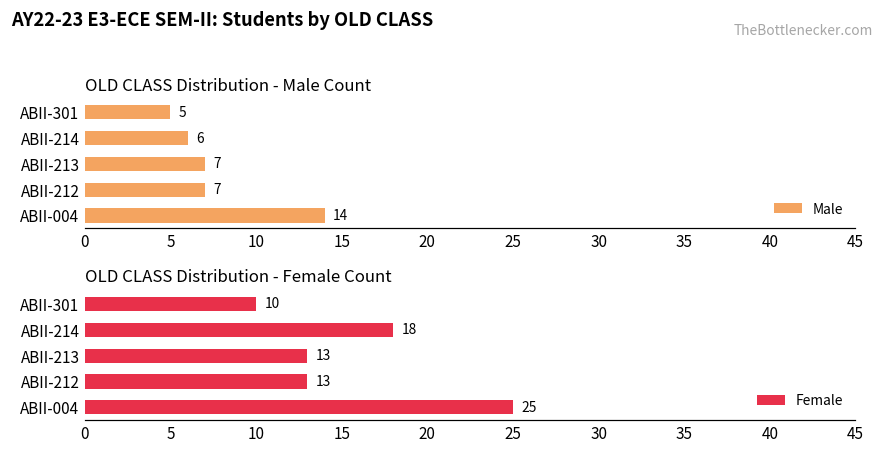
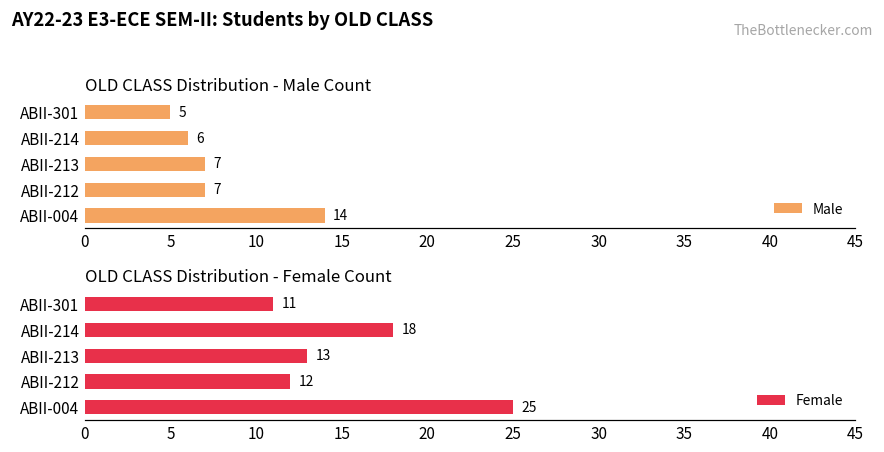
  {
    "OLD CLASS Distribution - Male Count": {
      "ABII-301": 5,
      "ABII-214": 6,
      "ABII-213": 7,
      "ABII-212": 7,
      "ABII-004": 14
    },
    "OLD CLASS Distribution - Female Count": {
-     "ABII-301": 10,
+     "ABII-301": 11,
      "ABII-214": 18,
      "ABII-213": 13,
-     "ABII-212": 13,
+     "ABII-212": 12,
      "ABII-004": 25
    }
  }
